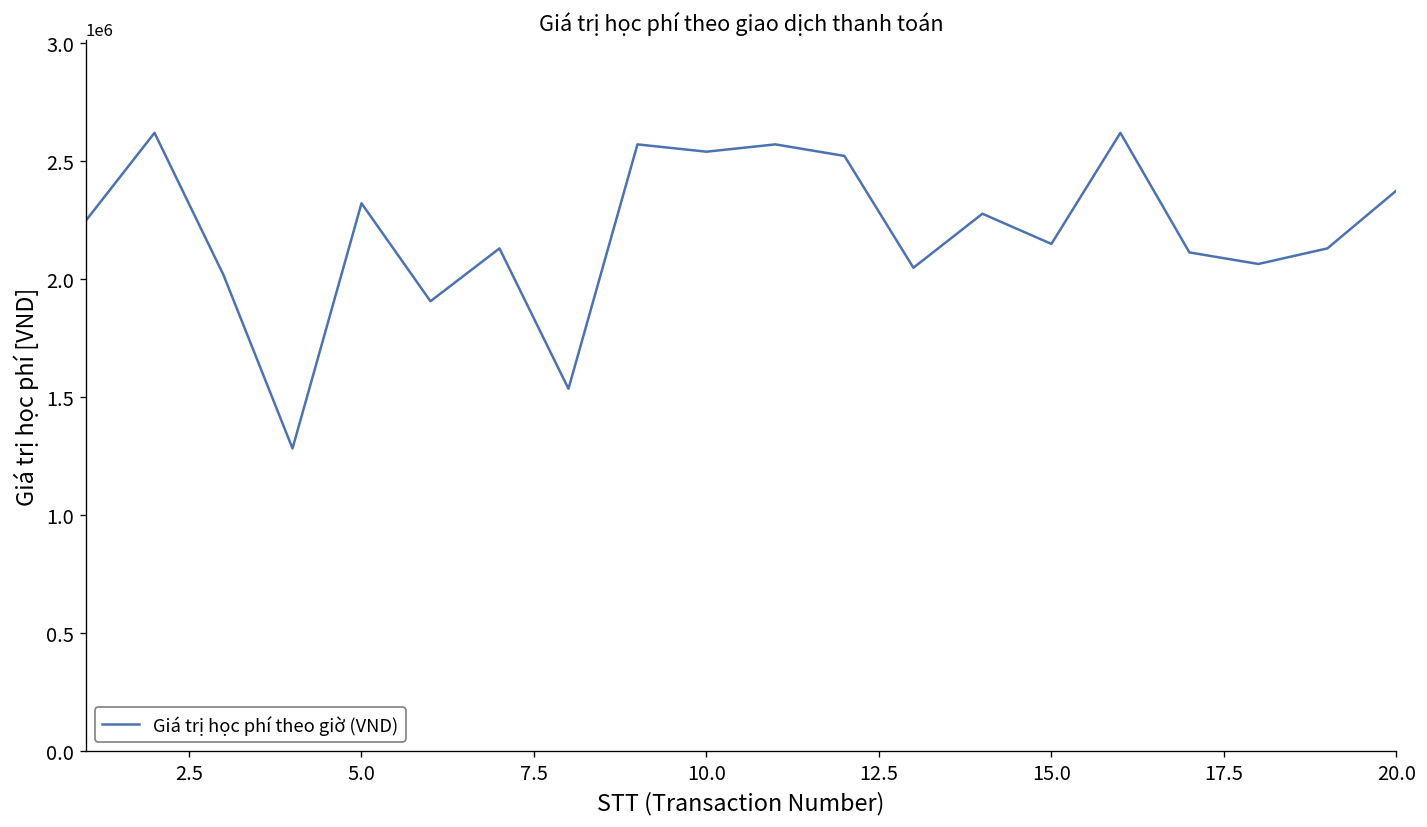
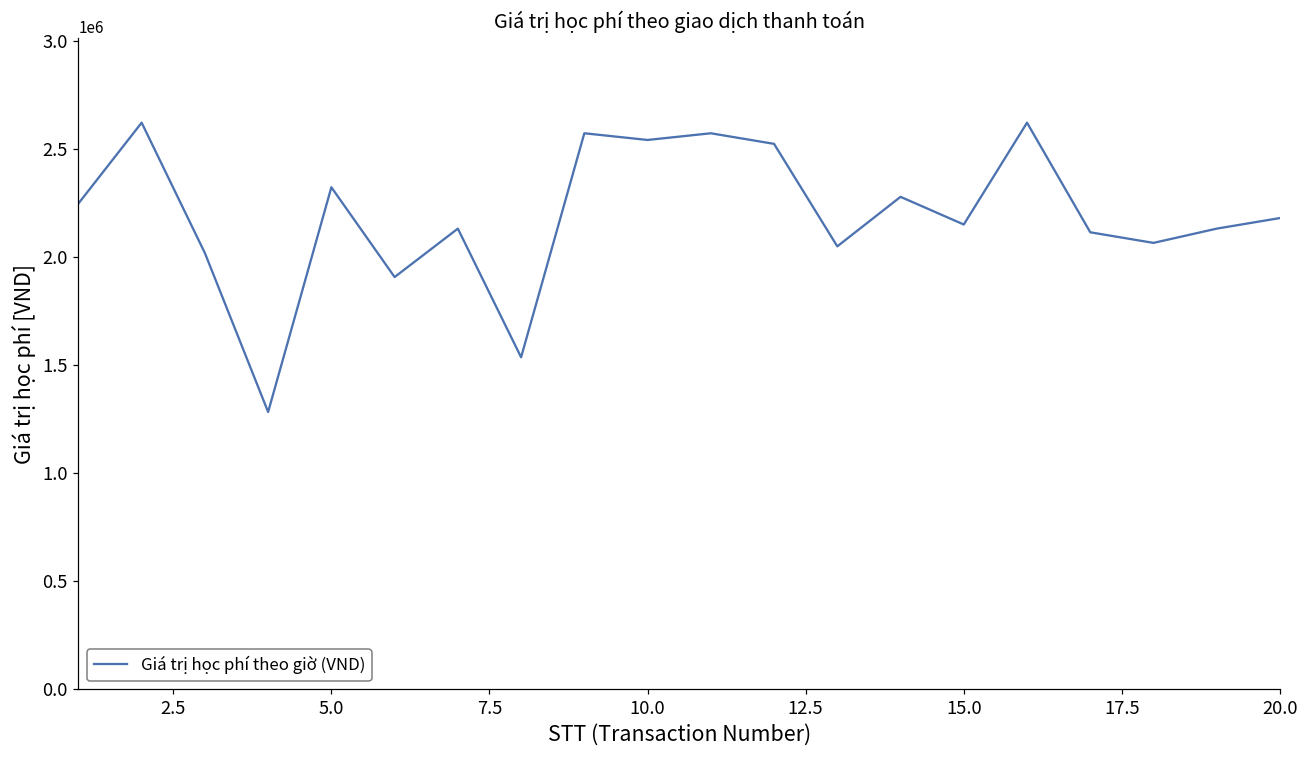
  {
    "5.0": 2320000,
    "10.0": 2540000,
    "15.0": 2150000,
-   "20.0": 2380000
+   "20.0": 2180000
  }
